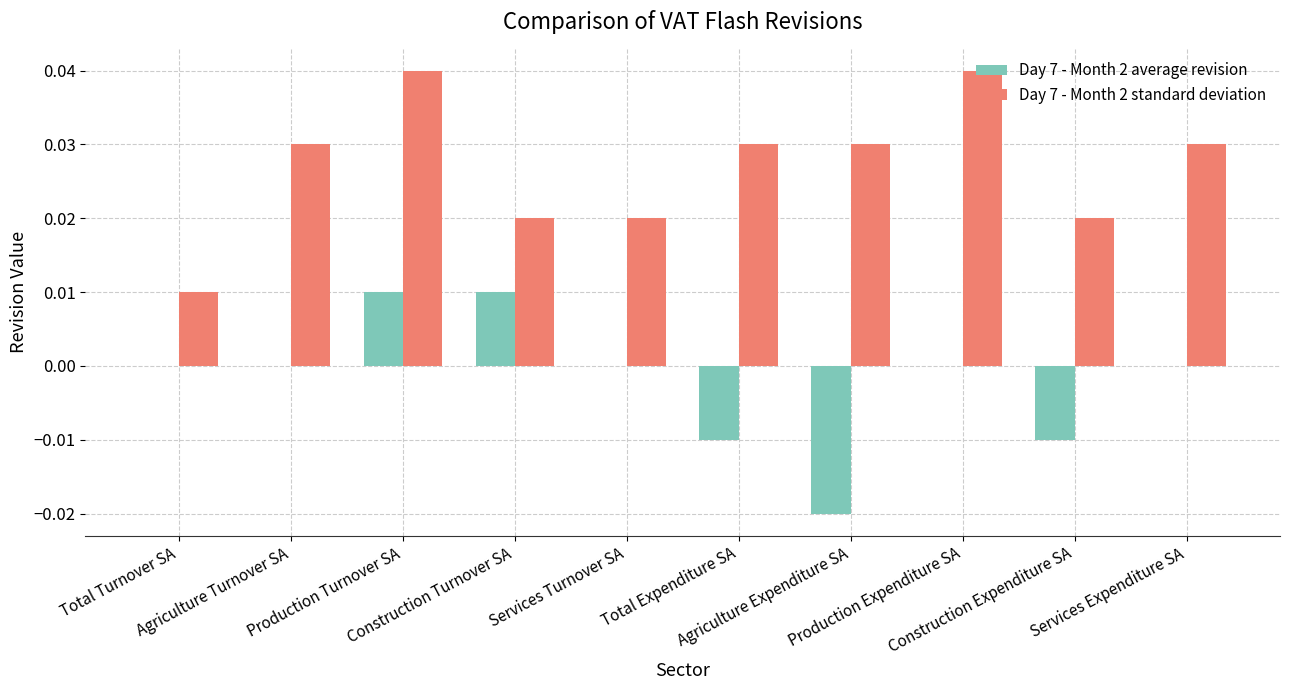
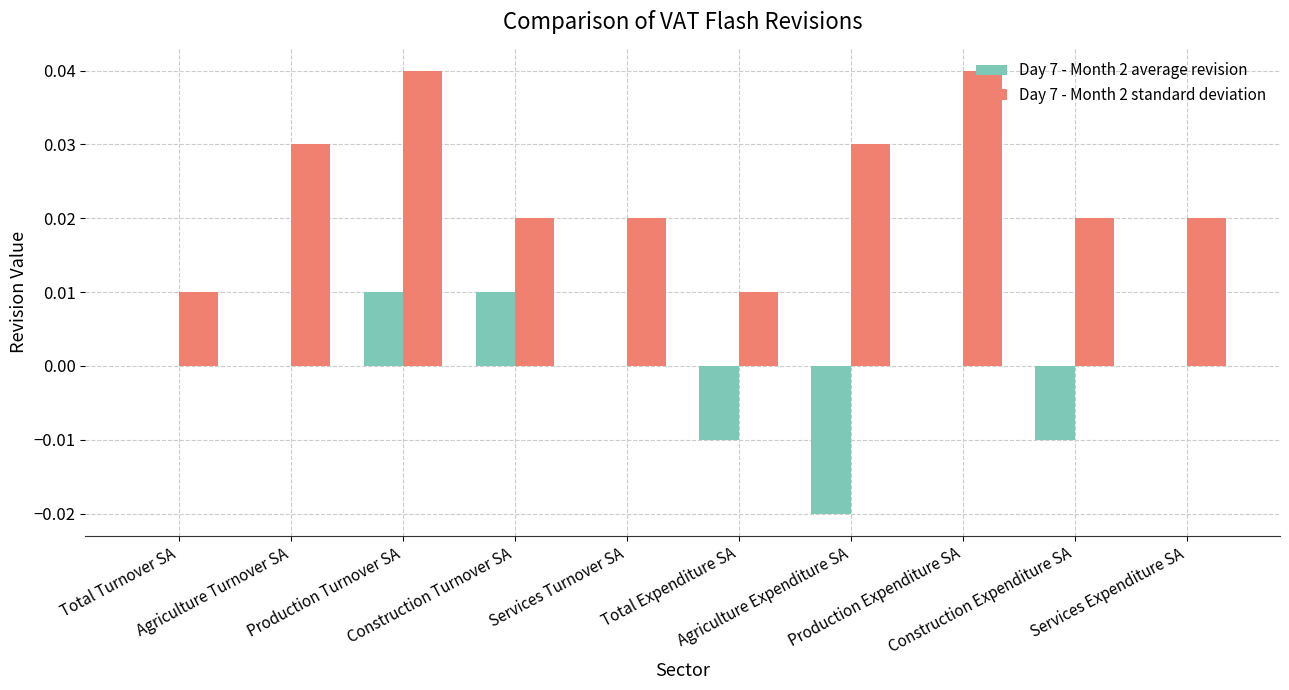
  {
    "Day 7 - Month 2 average revision": {
      "Total Turnover SA": 0.00,
      "Agriculture Turnover SA": 0.00,
      "Production Turnover SA": 0.01,
      "Construction Turnover SA": 0.01,
      "Services Turnover SA": 0.00,
      "Total Expenditure SA": -0.01,
      "Agriculture Expenditure SA": -0.02,
      "Production Expenditure SA": 0.00,
      "Construction Expenditure SA": -0.01,
      "Services Expenditure SA": 0.00
    },
    "Day 7 - Month 2 standard deviation": {
      "Total Turnover SA": 0.01,
      "Agriculture Turnover SA": 0.03,
      "Production Turnover SA": 0.04,
      "Construction Turnover SA": 0.02,
      "Services Turnover SA": 0.02,
-     "Total Expenditure SA": 0.03,
+     "Total Expenditure SA": 0.01,
      "Agriculture Expenditure SA": 0.03,
      "Production Expenditure SA": 0.04,
      "Construction Expenditure SA": 0.02,
-     "Services Expenditure SA": 0.03
+     "Services Expenditure SA": 0.02
    }
  }
